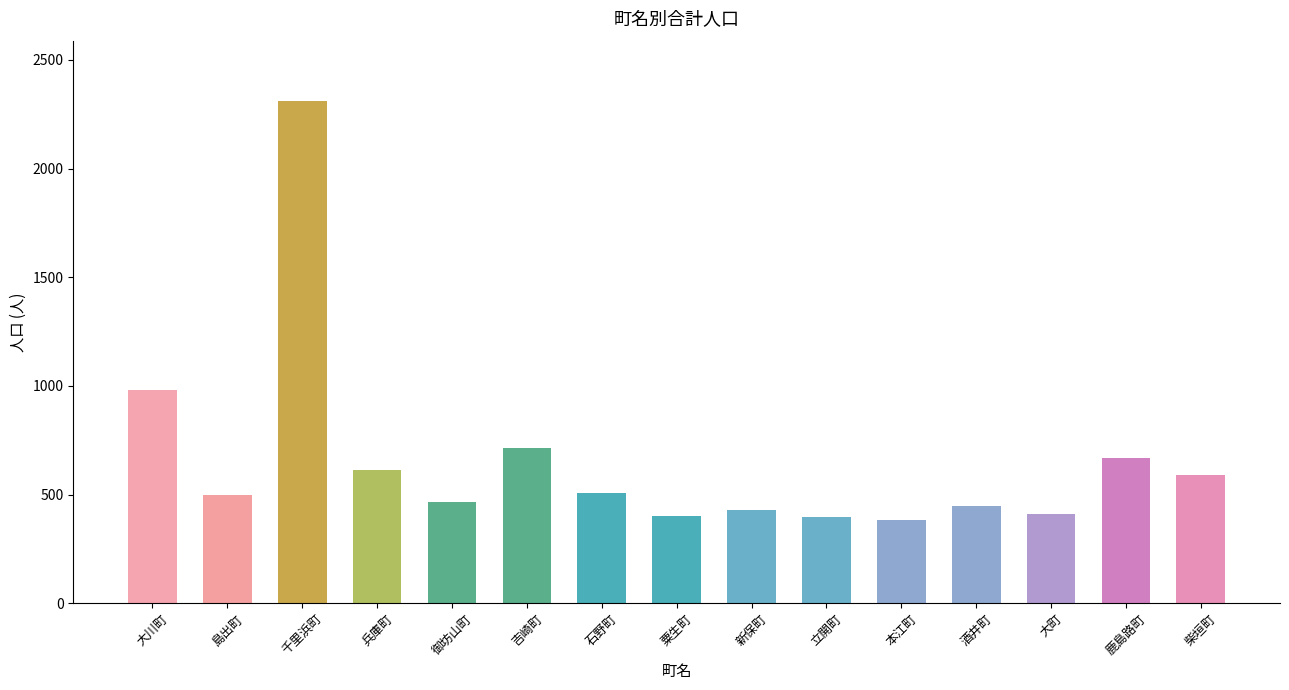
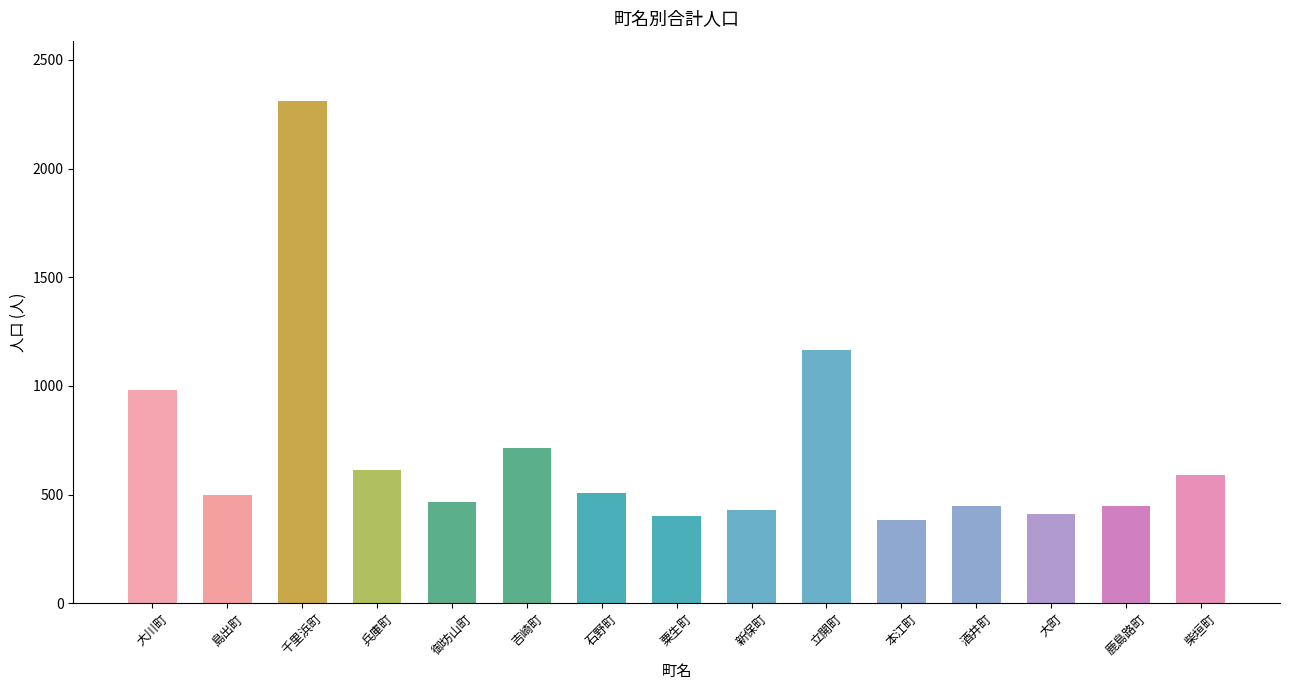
  {
    "大川町": 980,
    "島出町": 500,
    "千里浜町": 2310,
    "兵庫町": 610,
    "御坊山町": 460,
    "吉崎町": 710,
    "石野町": 510,
    "粟生町": 400,
    "新保町": 430,
-   "立開町": 400,
+   "立開町": 1160,
    "本江町": 380,
    "酒井町": 450,
    "大町": 410,
-   "鹿島路町": 670,
+   "鹿島路町": 450,
    "柴垣町": 590
  }
